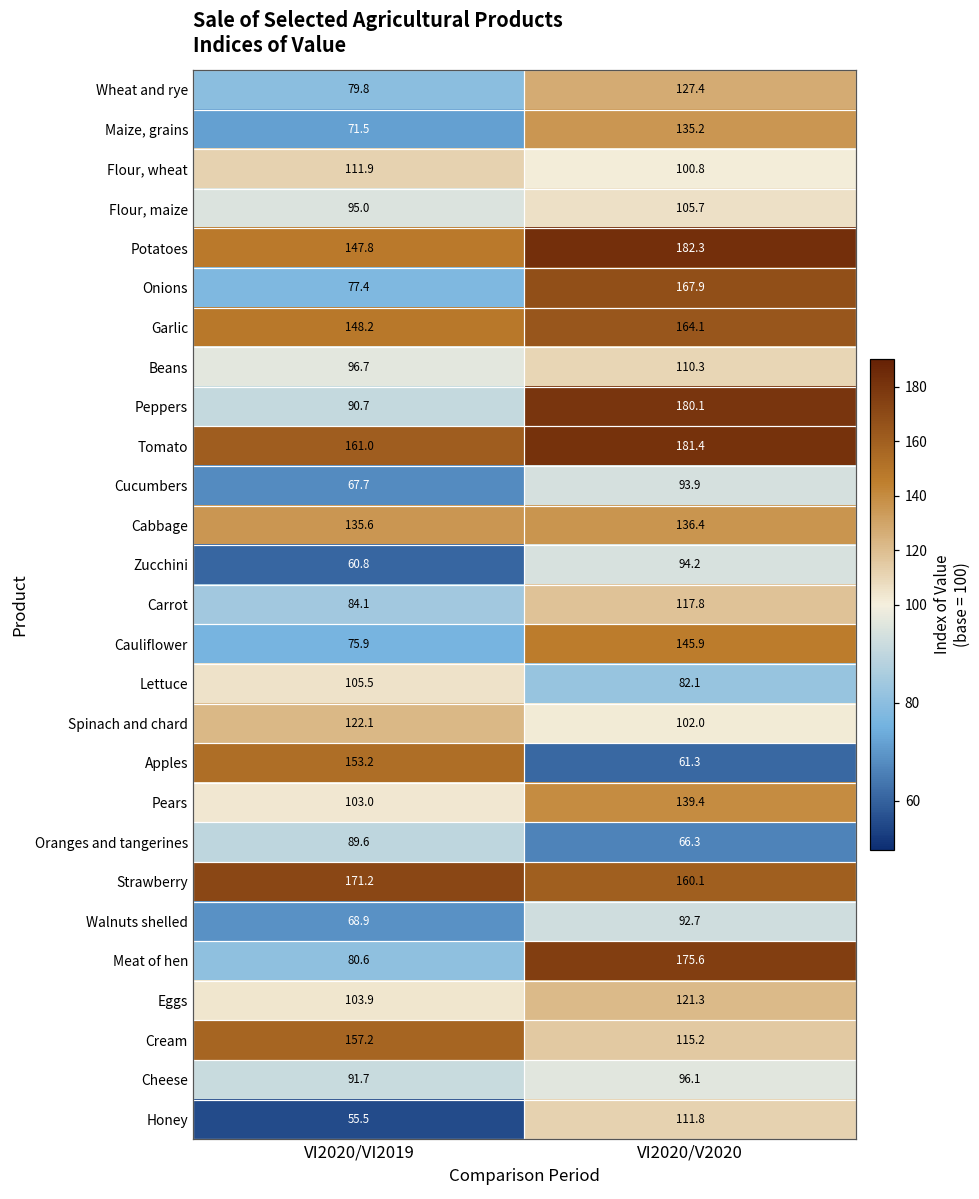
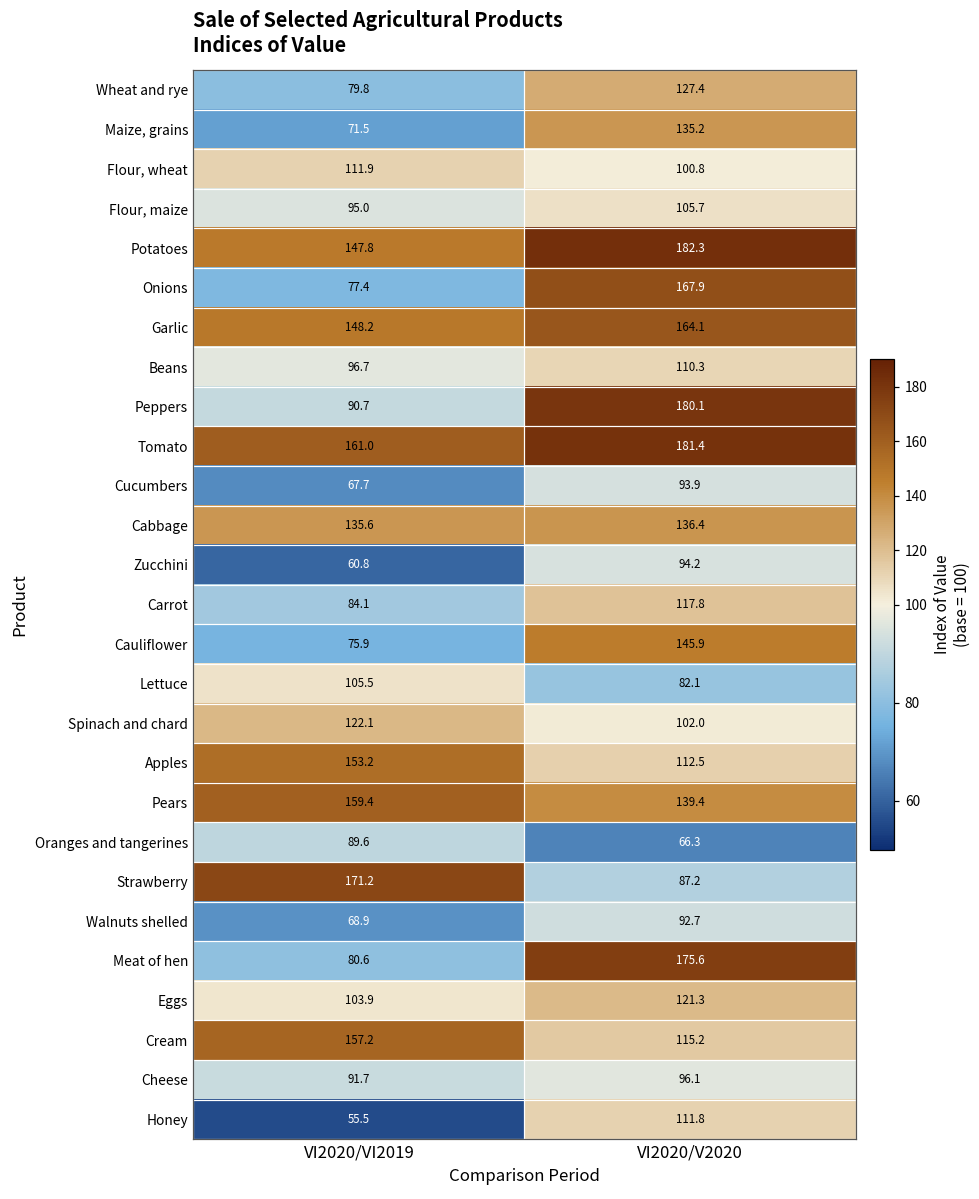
  {
    "Wheat and rye": {
      "VI2020/VI2019": 79.8,
      "VI2020/V2020": 127.4
    },
    "Maize, grains": {
      "VI2020/VI2019": 71.5,
      "VI2020/V2020": 135.2
    },
    "Flour, wheat": {
      "VI2020/VI2019": 111.9,
      "VI2020/V2020": 100.8
    },
    "Flour, maize": {
      "VI2020/VI2019": 95.0,
      "VI2020/V2020": 105.7
    },
    "Potatoes": {
      "VI2020/VI2019": 147.8,
      "VI2020/V2020": 182.3
    },
    "Onions": {
      "VI2020/VI2019": 77.4,
      "VI2020/V2020": 167.9
    },
    "Garlic": {
      "VI2020/VI2019": 148.2,
      "VI2020/V2020": 164.1
    },
    "Beans": {
      "VI2020/VI2019": 96.7,
      "VI2020/V2020": 110.3
    },
    "Peppers": {
      "VI2020/VI2019": 90.7,
      "VI2020/V2020": 180.1
    },
    "Tomato": {
      "VI2020/VI2019": 161.0,
      "VI2020/V2020": 181.4
    },
    "Cucumbers": {
      "VI2020/VI2019": 67.7,
      "VI2020/V2020": 93.9
    },
    "Cabbage": {
      "VI2020/VI2019": 135.6,
      "VI2020/V2020": 136.4
    },
    "Zucchini": {
      "VI2020/VI2019": 60.8,
      "VI2020/V2020": 94.2
    },
    "Carrot": {
      "VI2020/VI2019": 84.1,
      "VI2020/V2020": 117.8
    },
    "Cauliflower": {
      "VI2020/VI2019": 75.9,
      "VI2020/V2020": 145.9
    },
    "Lettuce": {
      "VI2020/VI2019": 105.5,
      "VI2020/V2020": 82.1
    },
    "Spinach and chard": {
      "VI2020/VI2019": 122.1,
      "VI2020/V2020": 102.0
    },
    "Apples": {
      "VI2020/VI2019": 153.2,
-     "VI2020/V2020": 61.3
+     "VI2020/V2020": 112.5
    },
    "Pears": {
-     "VI2020/VI2019": 103.0,
+     "VI2020/VI2019": 159.4,
      "VI2020/V2020": 139.4
    },
    "Oranges and tangerines": {
      "VI2020/VI2019": 89.6,
      "VI2020/V2020": 66.3
    },
    "Strawberry": {
      "VI2020/VI2019": 171.2,
-     "VI2020/V2020": 160.1
+     "VI2020/V2020": 87.2
    },
    "Walnuts shelled": {
      "VI2020/VI2019": 68.9,
      "VI2020/V2020": 92.7
    },
    "Meat of hen": {
      "VI2020/VI2019": 80.6,
      "VI2020/V2020": 175.6
    },
    "Eggs": {
      "VI2020/VI2019": 103.9,
      "VI2020/V2020": 121.3
    },
    "Cream": {
      "VI2020/VI2019": 157.2,
      "VI2020/V2020": 115.2
    },
    "Cheese": {
      "VI2020/VI2019": 91.7,
      "VI2020/V2020": 96.1
    },
    "Honey": {
      "VI2020/VI2019": 55.5,
      "VI2020/V2020": 111.8
    }
  }
